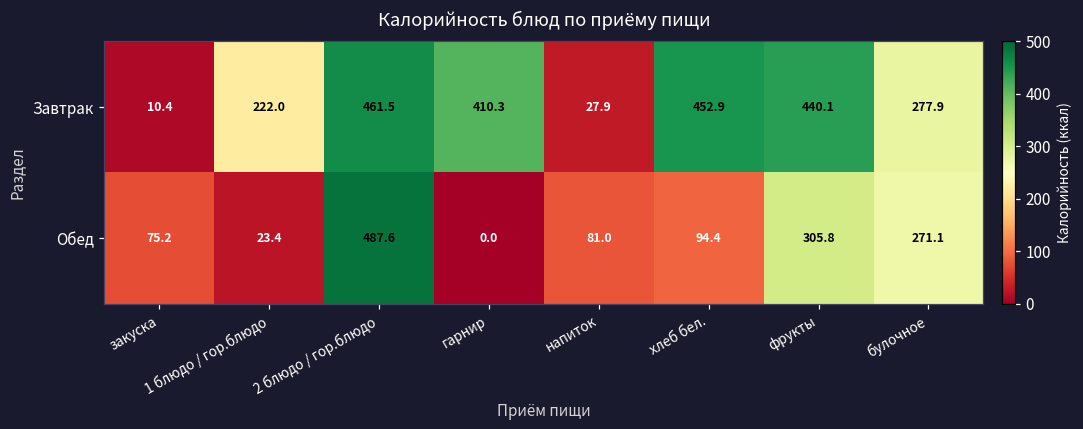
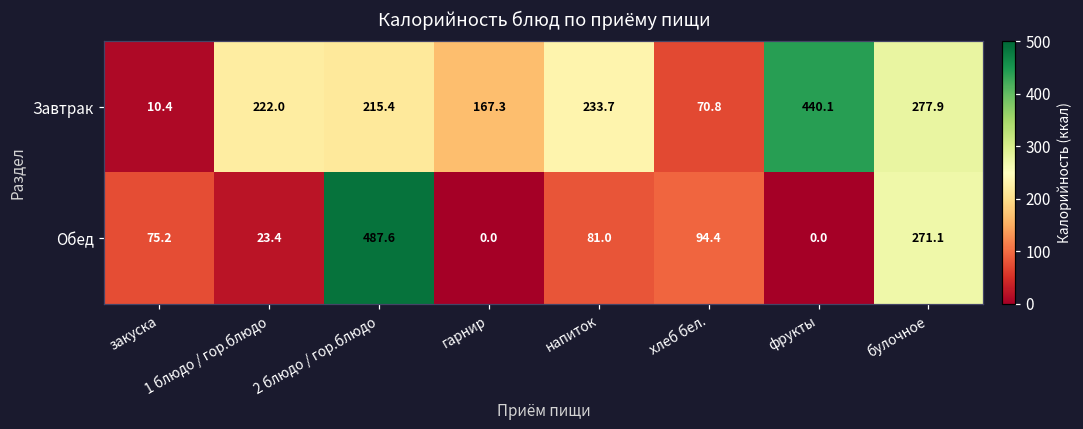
  {
    "Завтрак": {
      "закуска": 10.4,
      "1 блюдо / гор.блюдо": 222.0,
-     "2 блюдо / гор.блюдо": 461.5,
-     "гарнир": 410.3,
-     "напиток": 27.9,
-     "хлеб бел.": 452.9,
+     "2 блюдо / гор.блюдо": 215.4,
+     "гарнир": 167.3,
+     "напиток": 233.7,
+     "хлеб бел.": 70.8,
      "фрукты": 440.1,
      "булочное": 277.9
    },
    "Обед": {
      "закуска": 75.2,
      "1 блюдо / гор.блюдо": 23.4,
      "2 блюдо / гор.блюдо": 487.6,
      "гарнир": 0.0,
      "напиток": 81.0,
      "хлеб бел.": 94.4,
-     "фрукты": 305.8,
+     "фрукты": 0.0,
      "булочное": 271.1
    }
  }
